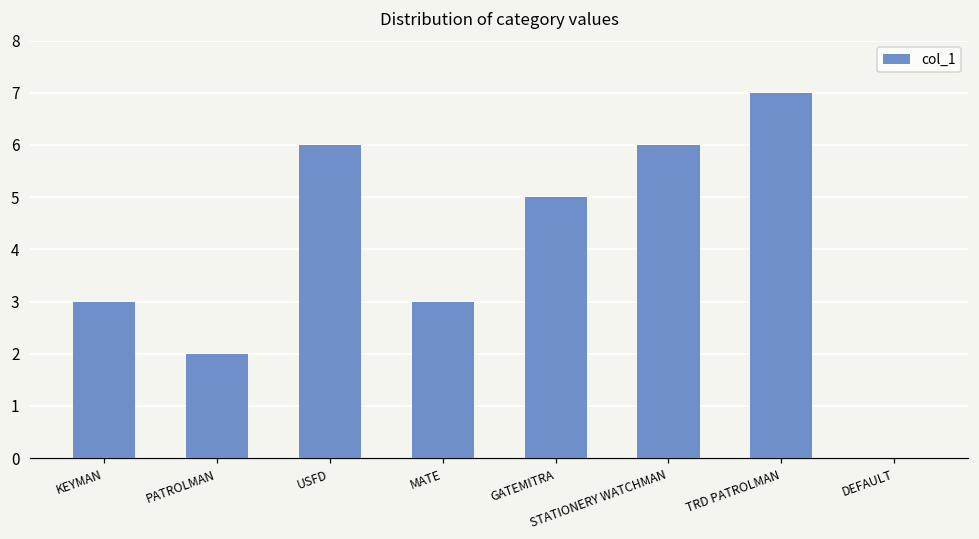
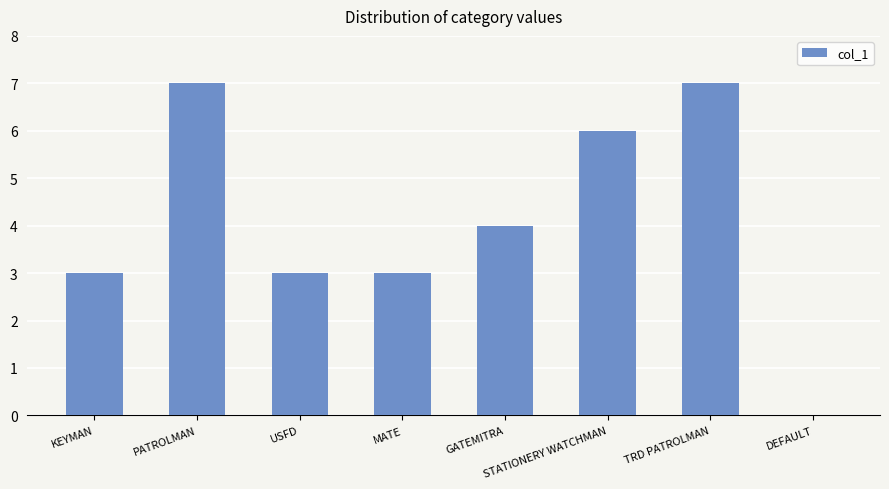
  {
    "KEYMAN": 3,
-   "PATROLMAN": 2,
-   "USFD": 6,
+   "PATROLMAN": 7,
+   "USFD": 3,
    "MATE": 3,
-   "GATEMITRA": 5,
+   "GATEMITRA": 4,
    "STATIONERY WATCHMAN": 6,
    "TRD PATROLMAN": 7,
    "DEFAULT": 0
  }
